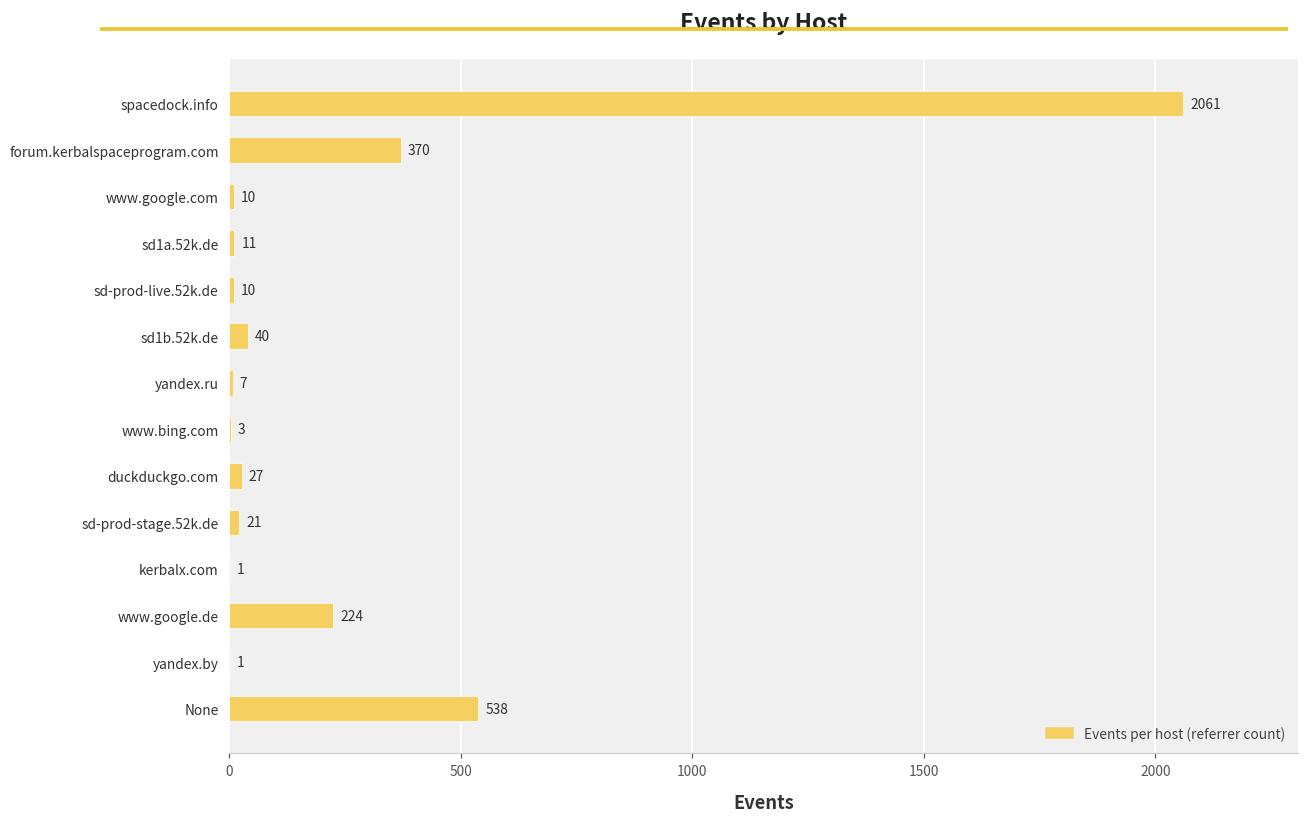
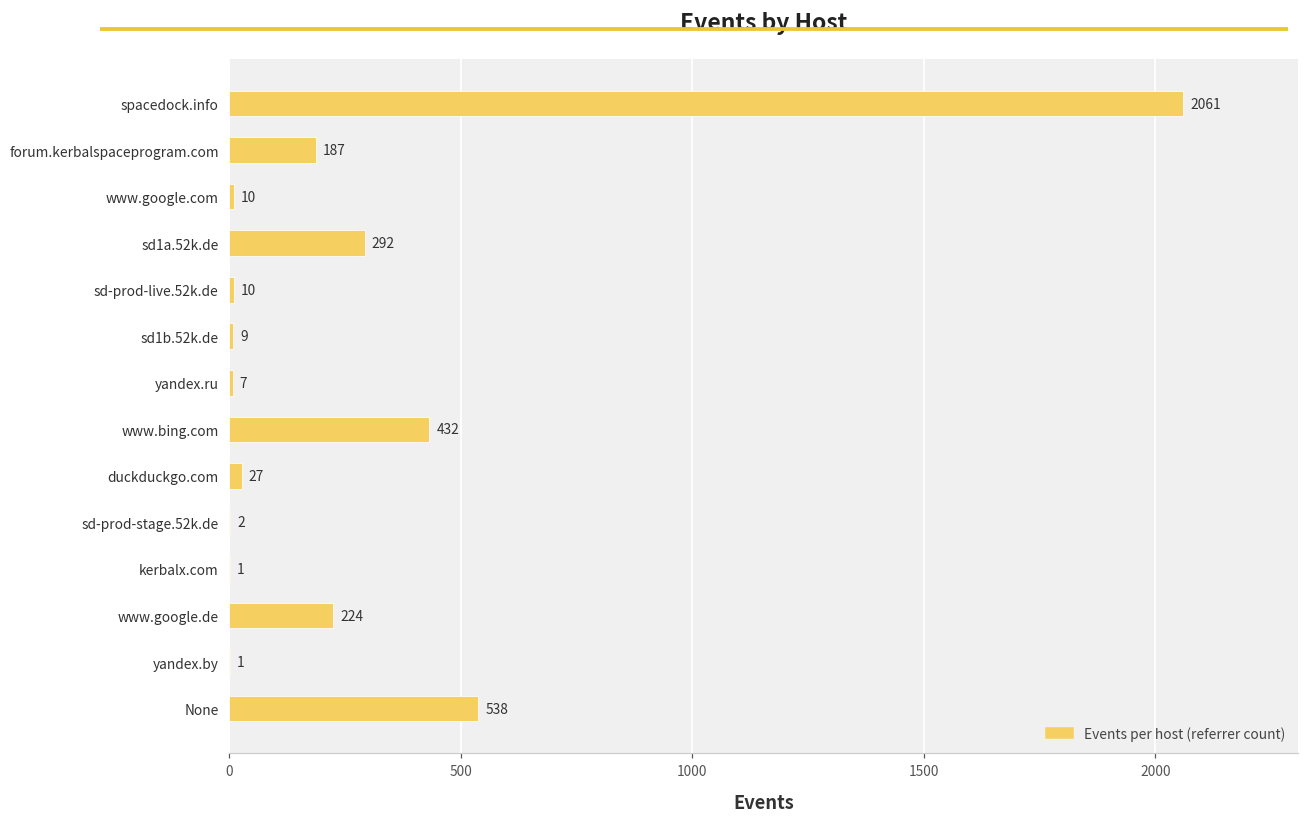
  {
    "spacedock.info": 2061,
-   "forum.kerbalspaceprogram.com": 370,
+   "forum.kerbalspaceprogram.com": 187,
    "www.google.com": 10,
-   "sd1a.52k.de": 11,
+   "sd1a.52k.de": 292,
    "sd-prod-live.52k.de": 10,
-   "sd1b.52k.de": 40,
+   "sd1b.52k.de": 9,
    "yandex.ru": 7,
-   "www.bing.com": 3,
+   "www.bing.com": 432,
    "duckduckgo.com": 27,
-   "sd-prod-stage.52k.de": 21,
+   "sd-prod-stage.52k.de": 2,
    "kerbalx.com": 1,
    "www.google.de": 224,
    "yandex.by": 1,
    "None": 538
  }
